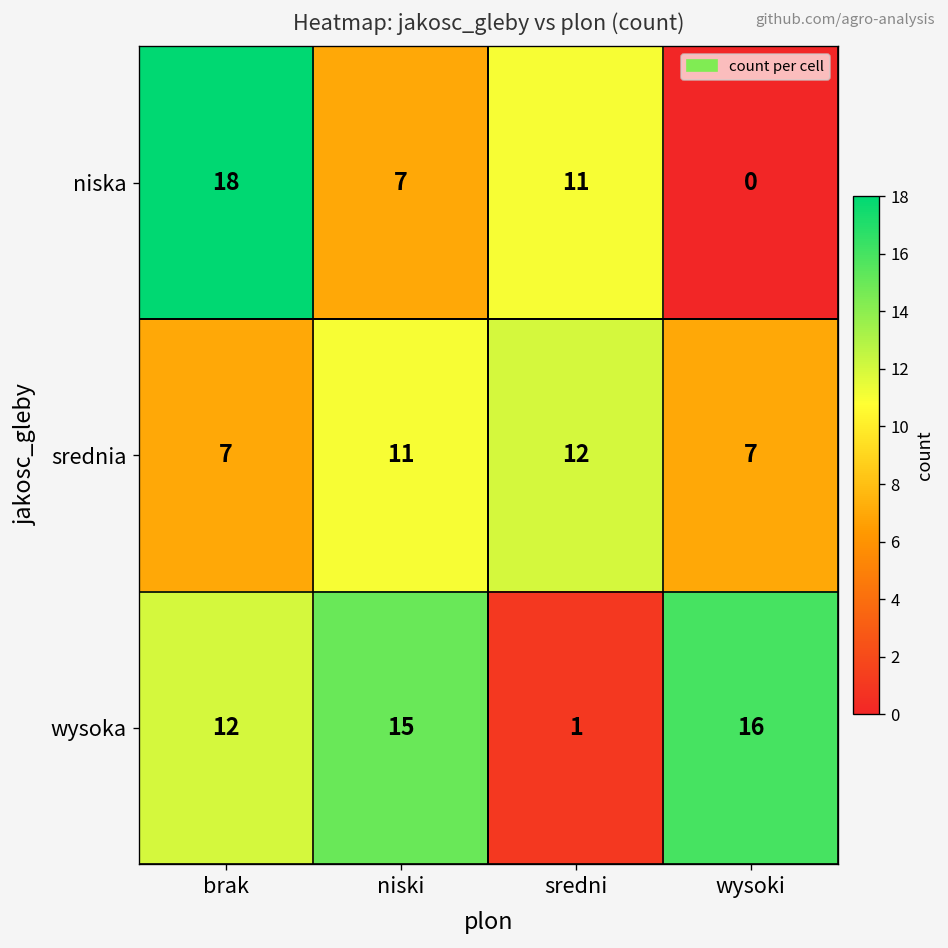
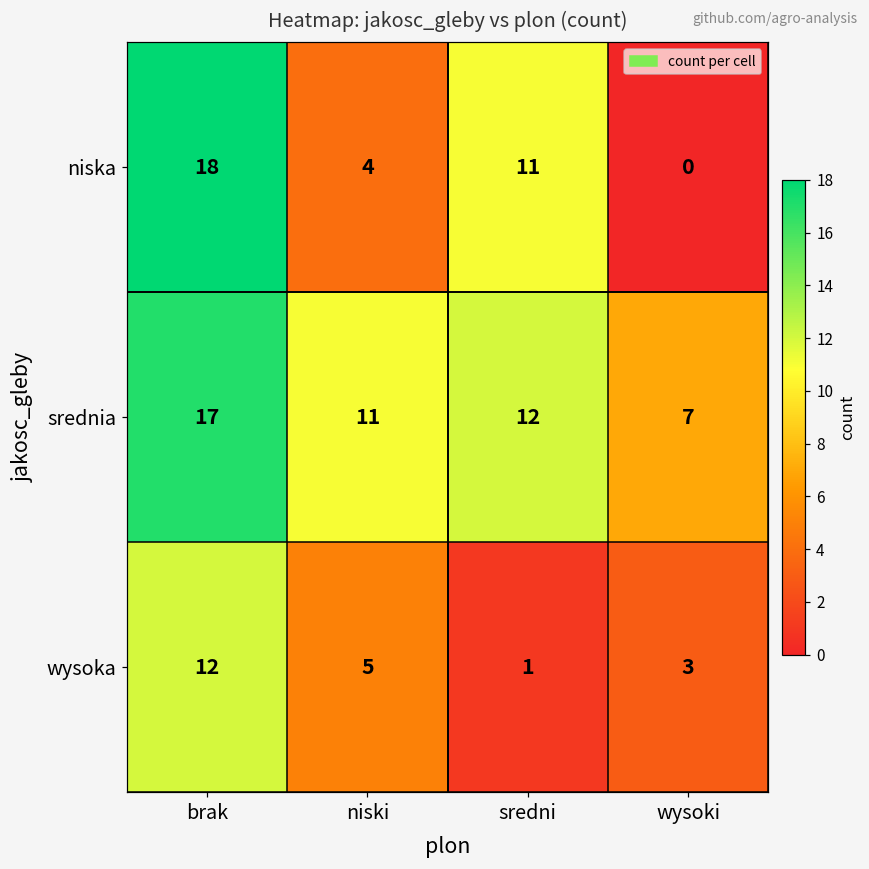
  {
    "niska": {
      "brak": 18,
-     "niski": 7,
+     "niski": 4,
      "sredni": 11,
      "wysoki": 0
    },
    "srednia": {
-     "brak": 7,
+     "brak": 17,
      "niski": 11,
      "sredni": 12,
      "wysoki": 7
    },
    "wysoka": {
      "brak": 12,
-     "niski": 15,
+     "niski": 5,
      "sredni": 1,
-     "wysoki": 16
+     "wysoki": 3
    }
  }
